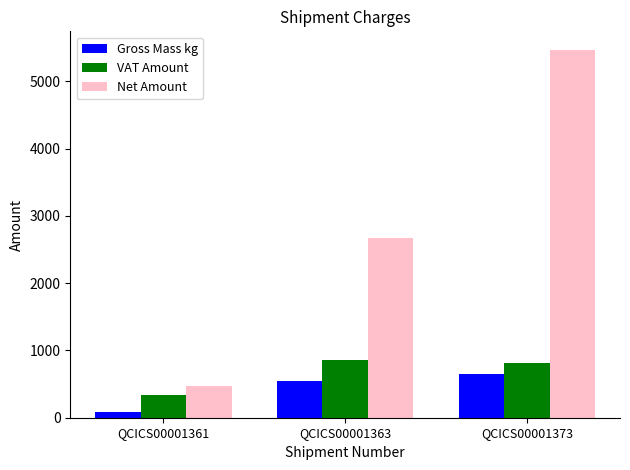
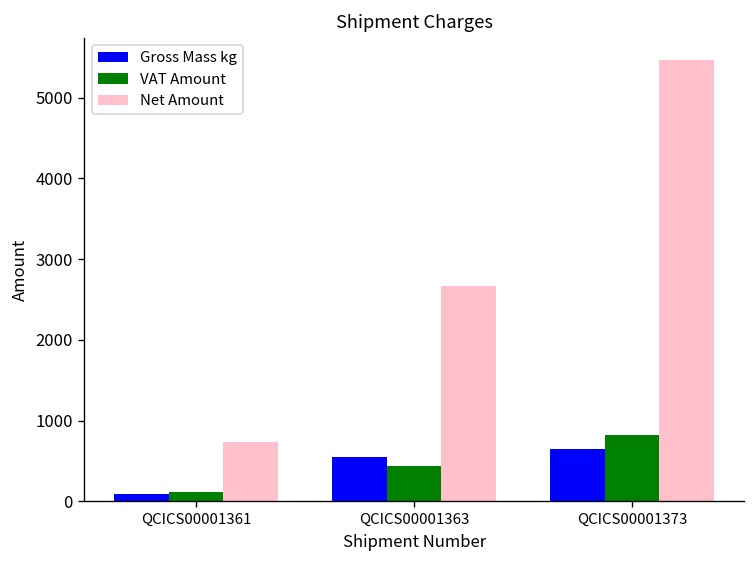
  {
    "Gross Mass kg": {
      "QCICS00001361": 100,
      "QCICS00001363": 600,
      "QCICS00001373": 600
    },
    "VAT Amount": {
-     "QCICS00001361": 300,
-     "QCICS00001363": 900,
+     "QCICS00001361": 100,
+     "QCICS00001363": 400,
      "QCICS00001373": 800
    },
    "Net Amount": {
-     "QCICS00001361": 500,
+     "QCICS00001361": 700,
      "QCICS00001363": 2700,
      "QCICS00001373": 5500
    }
  }
